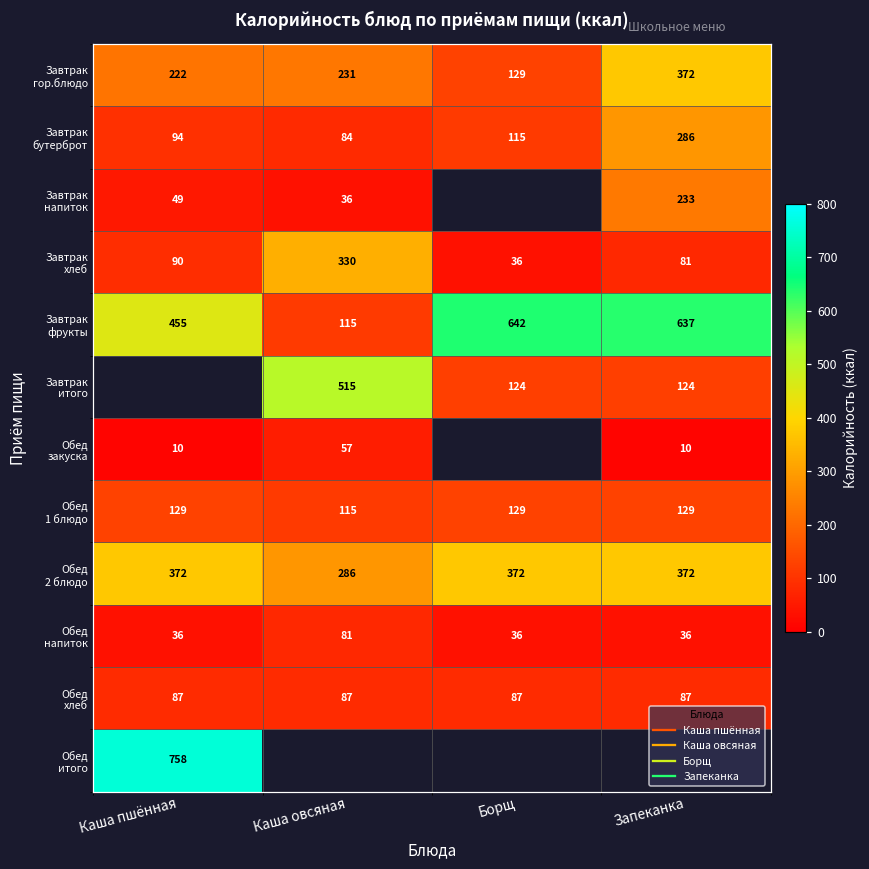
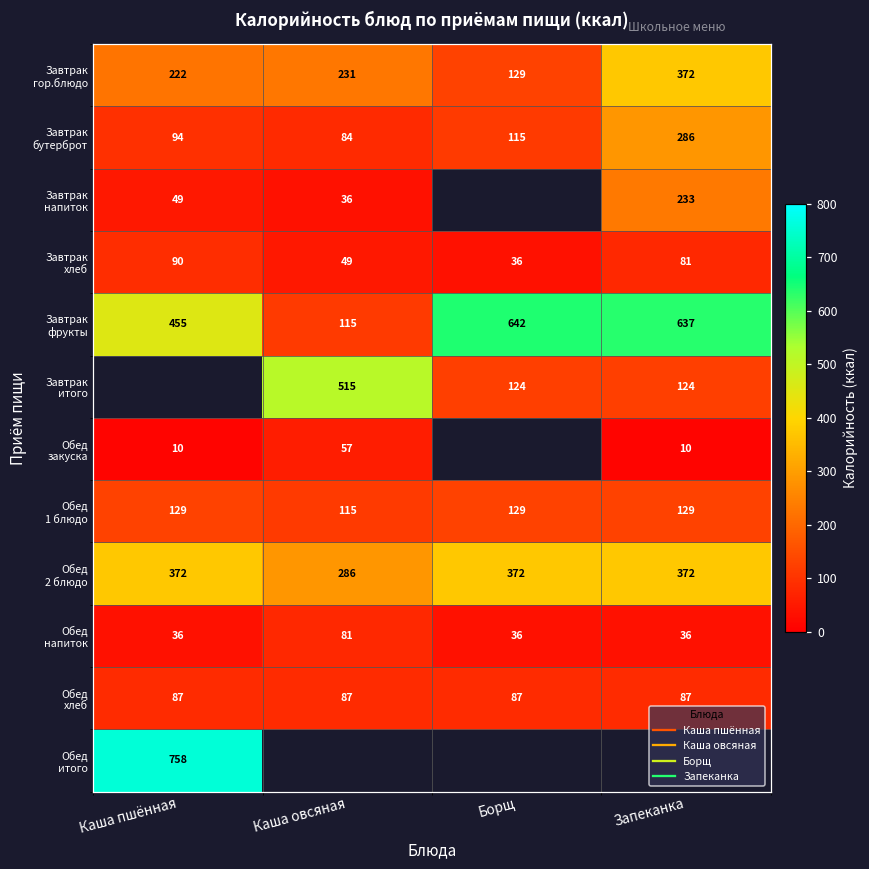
  {
    "Завтрак гор.блюдо": {
      "Каша пшённая": 222,
      "Каша овсяная": 231,
      "Борщ": 129,
      "Запеканка": 372
    },
    "Завтрак бутерброт": {
      "Каша пшённая": 94,
      "Каша овсяная": 84,
      "Борщ": 115,
      "Запеканка": 286
    },
    "Завтрак напиток": {
      "Каша пшённая": 49,
      "Каша овсяная": 36,
      "Запеканка": 233
    },
    "Завтрак хлеб": {
      "Каша пшённая": 90,
-     "Каша овсяная": 330,
+     "Каша овсяная": 49,
      "Борщ": 36,
      "Запеканка": 81
    },
    "Завтрак фрукты": {
      "Каша пшённая": 455,
      "Каша овсяная": 115,
      "Борщ": 642,
      "Запеканка": 637
    },
    "Завтрак итого": {
      "Каша овсяная": 515,
      "Борщ": 124,
      "Запеканка": 124
    },
    "Обед закуска": {
      "Каша пшённая": 10,
      "Каша овсяная": 57,
      "Запеканка": 10
    },
    "Обед 1 блюдо": {
      "Каша пшённая": 129,
      "Каша овсяная": 115,
      "Борщ": 129,
      "Запеканка": 129
    },
    "Обед 2 блюдо": {
      "Каша пшённая": 372,
      "Каша овсяная": 286,
      "Борщ": 372,
      "Запеканка": 372
    },
    "Обед напиток": {
      "Каша пшённая": 36,
      "Каша овсяная": 81,
      "Борщ": 36,
      "Запеканка": 36
    },
    "Обед хлеб": {
      "Каша пшённая": 87,
      "Каша овсяная": 87,
      "Борщ": 87
    },
    "Обед итого": {
      "Каша пшённая": 758
    }
  }
